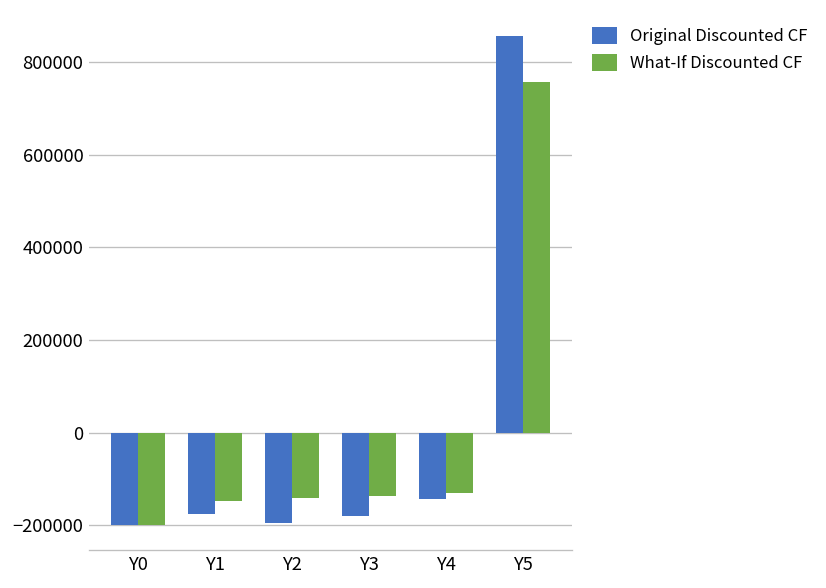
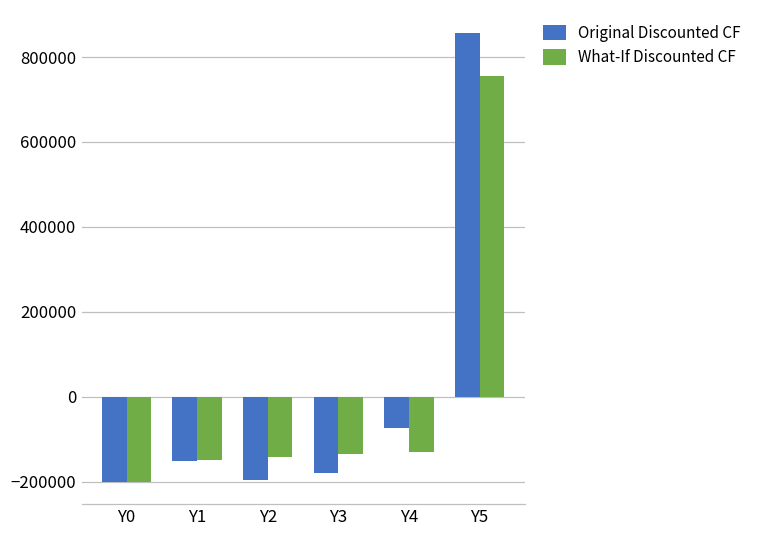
  {
    "Original Discounted CF": {
      "Y0": -200000,
-     "Y1": -180000,
+     "Y1": -150000,
      "Y2": -200000,
      "Y3": -180000,
-     "Y4": -140000,
+     "Y4": -70000,
      "Y5": 860000
    },
    "What-If Discounted CF": {
      "Y0": -200000,
      "Y1": -150000,
      "Y2": -140000,
      "Y3": -140000,
      "Y4": -130000,
      "Y5": 760000
    }
  }
